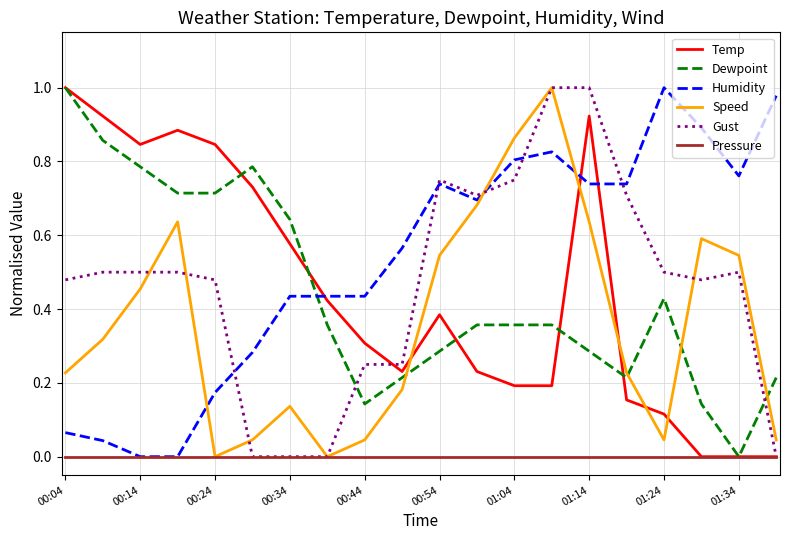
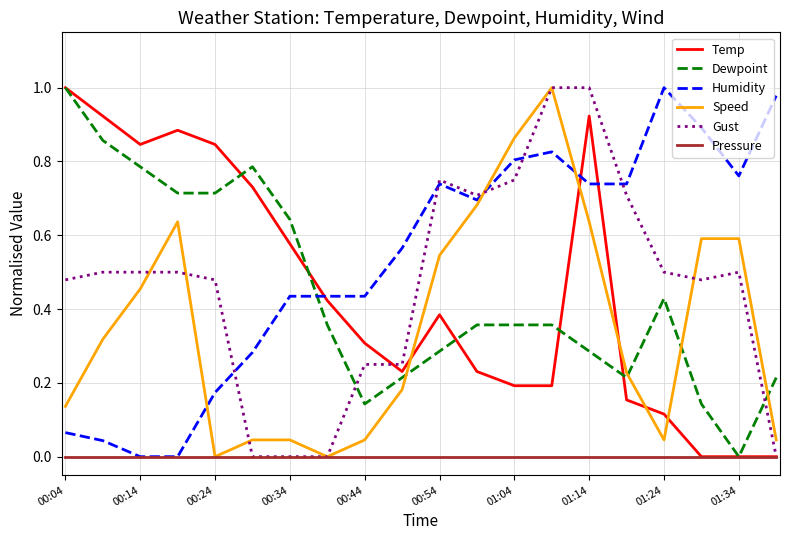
  {
    "Temp": {
      "00:14": 0.85,
      "00:24": 0.85,
      "00:34": 0.58,
      "00:44": 0.31,
      "00:54": 0.38,
      "01:04": 0.19,
      "01:14": 0.92,
      "01:24": 0.12
    },
    "Dewpoint": {
      "00:14": 0.79,
      "00:24": 0.71,
      "00:34": 0.64,
      "00:44": 0.14,
      "00:54": 0.29,
      "01:04": 0.36,
      "01:14": 0.29,
      "01:24": 0.43
    },
    "Humidity": {
      "00:04": 0.07,
      "00:24": 0.17,
      "00:34": 0.43,
      "00:44": 0.43,
      "00:54": 0.74,
      "01:04": 0.80,
      "01:14": 0.74,
      "01:24": 1.00,
      "01:34": 0.76
    },
    "Speed": {
-     "00:04": 0.23,
+     "00:04": 0.14,
      "00:14": 0.45,
-     "00:34": 0.14,
+     "00:34": 0.05,
      "00:44": 0.05,
      "00:54": 0.55,
      "01:04": 0.86,
      "01:14": 0.64,
      "01:24": 0.05,
-     "01:34": 0.55
+     "01:34": 0.59
    },
    "Gust": {
      "00:04": 0.48,
      "00:14": 0.50,
      "00:24": 0.48,
      "00:44": 0.25,
      "00:54": 0.75,
      "01:04": 0.75,
      "01:14": 1.00,
      "01:24": 0.50,
      "01:34": 0.50
    },
    "Pressure": {
      "00:04": 0.00,
      "00:44": 0.00,
      "00:54": 0.00,
      "01:04": 0.00,
      "01:14": 0.00,
      "01:24": 0.00
    }
  }
